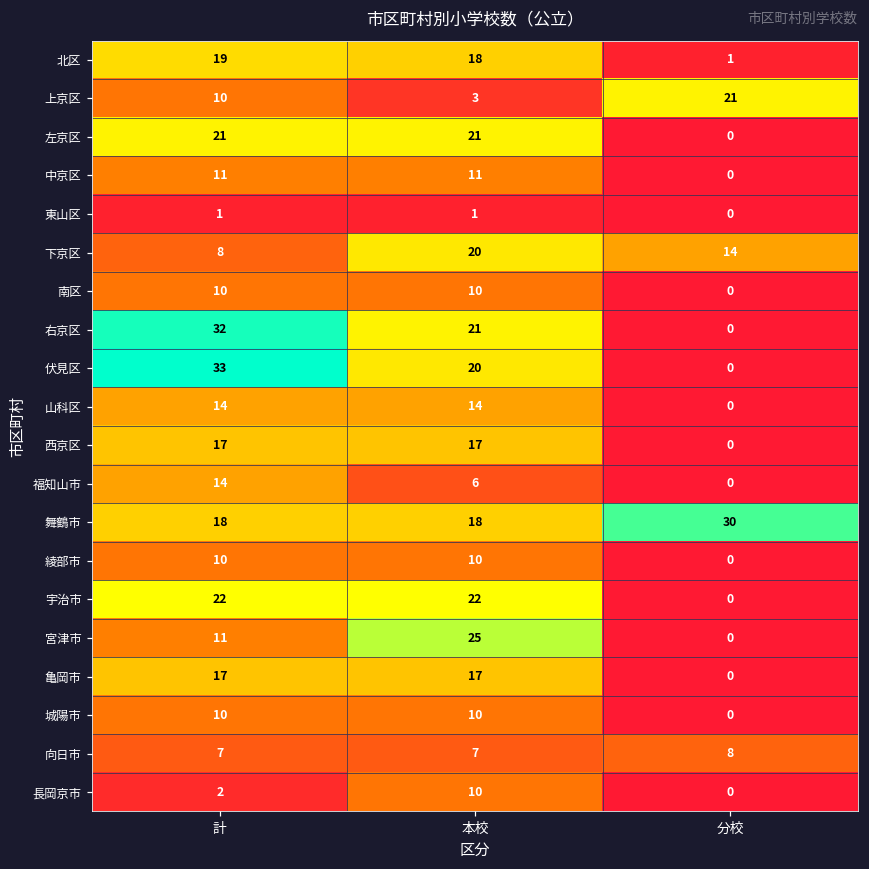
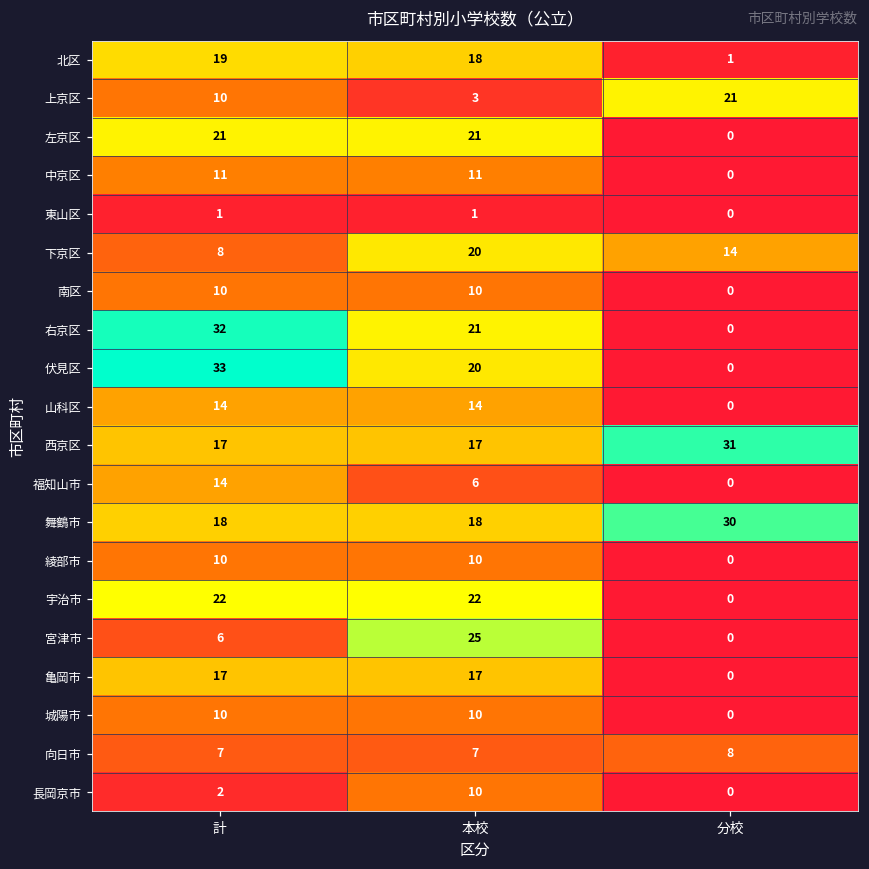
  {
    "北区": {
      "計": 19,
      "本校": 18,
      "分校": 1
    },
    "上京区": {
      "計": 10,
      "本校": 3,
      "分校": 21
    },
    "左京区": {
      "計": 21,
      "本校": 21,
      "分校": 0
    },
    "中京区": {
      "計": 11,
      "本校": 11,
      "分校": 0
    },
    "東山区": {
      "計": 1,
      "本校": 1,
      "分校": 0
    },
    "下京区": {
      "計": 8,
      "本校": 20,
      "分校": 14
    },
    "南区": {
      "計": 10,
      "本校": 10,
      "分校": 0
    },
    "右京区": {
      "計": 32,
      "本校": 21,
      "分校": 0
    },
    "伏見区": {
      "計": 33,
      "本校": 20,
      "分校": 0
    },
    "山科区": {
      "計": 14,
      "本校": 14,
      "分校": 0
    },
    "西京区": {
      "計": 17,
      "本校": 17,
-     "分校": 0
+     "分校": 31
    },
    "福知山市": {
      "計": 14,
      "本校": 6,
      "分校": 0
    },
    "舞鶴市": {
      "計": 18,
      "本校": 18,
      "分校": 30
    },
    "綾部市": {
      "計": 10,
      "本校": 10,
      "分校": 0
    },
    "宇治市": {
      "計": 22,
      "本校": 22,
      "分校": 0
    },
    "宮津市": {
-     "計": 11,
+     "計": 6,
      "本校": 25,
      "分校": 0
    },
    "亀岡市": {
      "計": 17,
      "本校": 17,
      "分校": 0
    },
    "城陽市": {
      "計": 10,
      "本校": 10,
      "分校": 0
    },
    "向日市": {
      "計": 7,
      "本校": 7,
      "分校": 8
    },
    "長岡京市": {
      "計": 2,
      "本校": 10,
      "分校": 0
    }
  }
